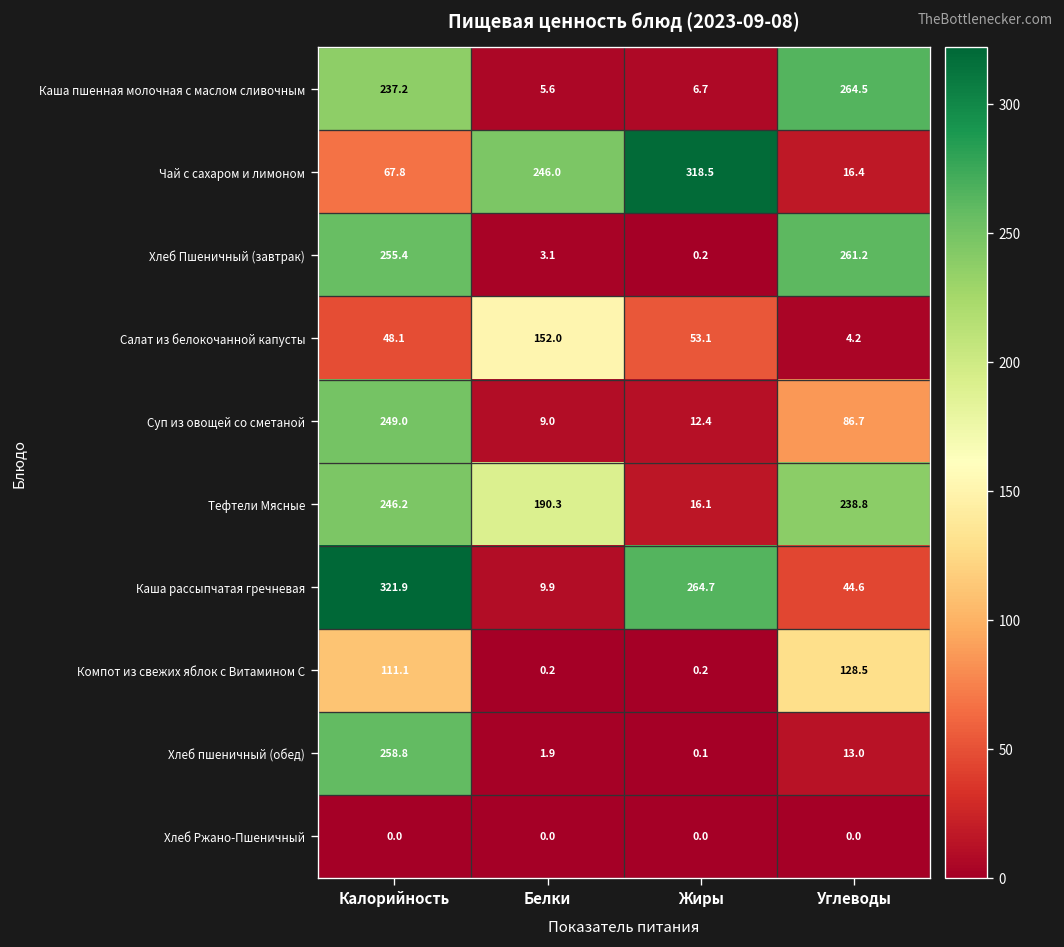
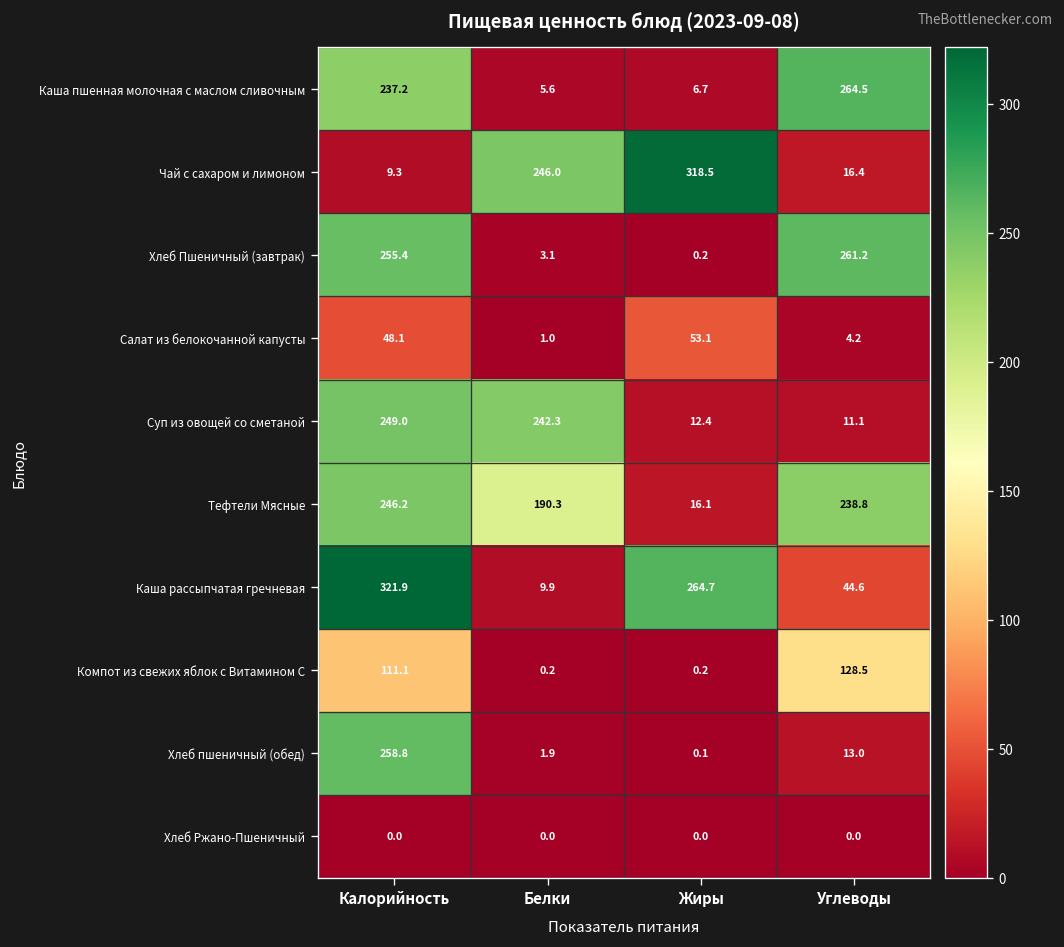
  {
    "Каша пшенная молочная с маслом сливочным": {
      "Калорийность": 237.2,
      "Белки": 5.6,
      "Жиры": 6.7,
      "Углеводы": 264.5
    },
    "Чай с сахаром и лимоном": {
-     "Калорийность": 67.8,
+     "Калорийность": 9.3,
      "Белки": 246.0,
      "Жиры": 318.5,
      "Углеводы": 16.4
    },
    "Хлеб Пшеничный (завтрак)": {
      "Калорийность": 255.4,
      "Белки": 3.1,
      "Жиры": 0.2,
      "Углеводы": 261.2
    },
    "Салат из белокочанной капусты": {
      "Калорийность": 48.1,
-     "Белки": 152.0,
+     "Белки": 1.0,
      "Жиры": 53.1,
      "Углеводы": 4.2
    },
    "Суп из овощей со сметаной": {
      "Калорийность": 249.0,
-     "Белки": 9.0,
+     "Белки": 242.3,
      "Жиры": 12.4,
-     "Углеводы": 86.7
+     "Углеводы": 11.1
    },
    "Тефтели Мясные": {
      "Калорийность": 246.2,
      "Белки": 190.3,
      "Жиры": 16.1,
      "Углеводы": 238.8
    },
    "Каша рассыпчатая гречневая": {
      "Калорийность": 321.9,
      "Белки": 9.9,
      "Жиры": 264.7,
      "Углеводы": 44.6
    },
    "Компот из свежих яблок с Витамином С": {
      "Калорийность": 111.1,
      "Белки": 0.2,
      "Жиры": 0.2,
      "Углеводы": 128.5
    },
    "Хлеб пшеничный (обед)": {
      "Калорийность": 258.8,
      "Белки": 1.9,
      "Жиры": 0.1,
      "Углеводы": 13.0
    },
    "Хлеб Ржано-Пшеничный": {
      "Калорийность": 0.0,
      "Белки": 0.0,
      "Жиры": 0.0,
      "Углеводы": 0.0
    }
  }
